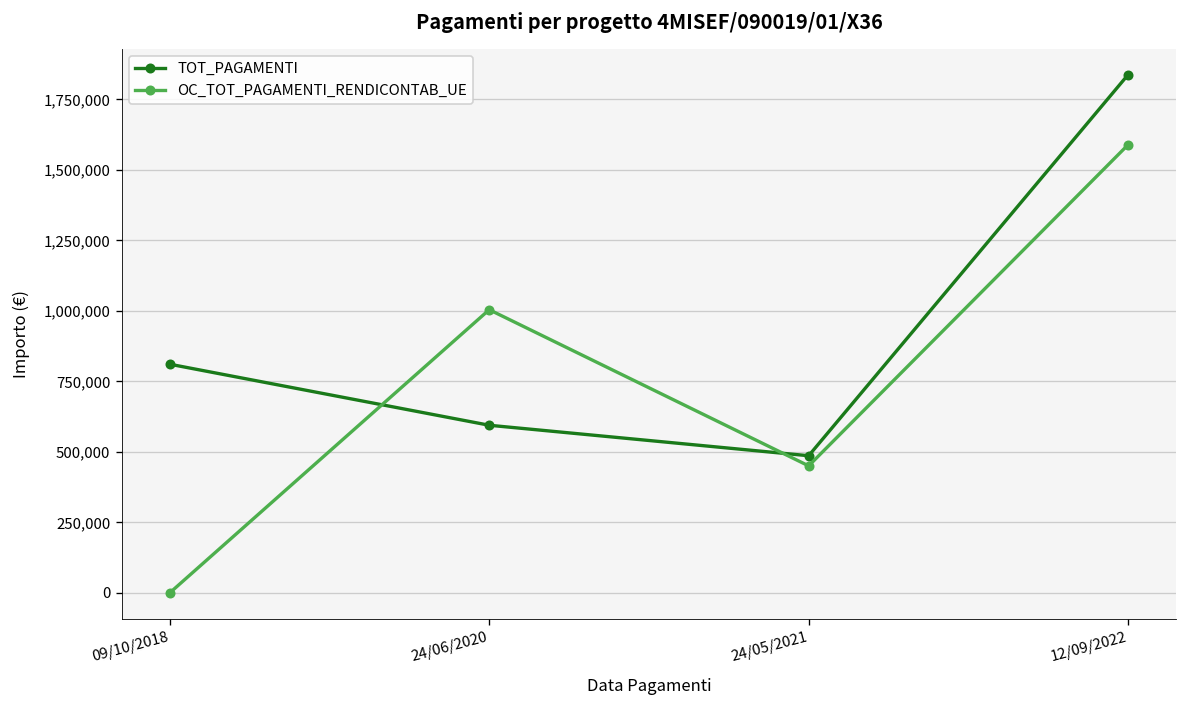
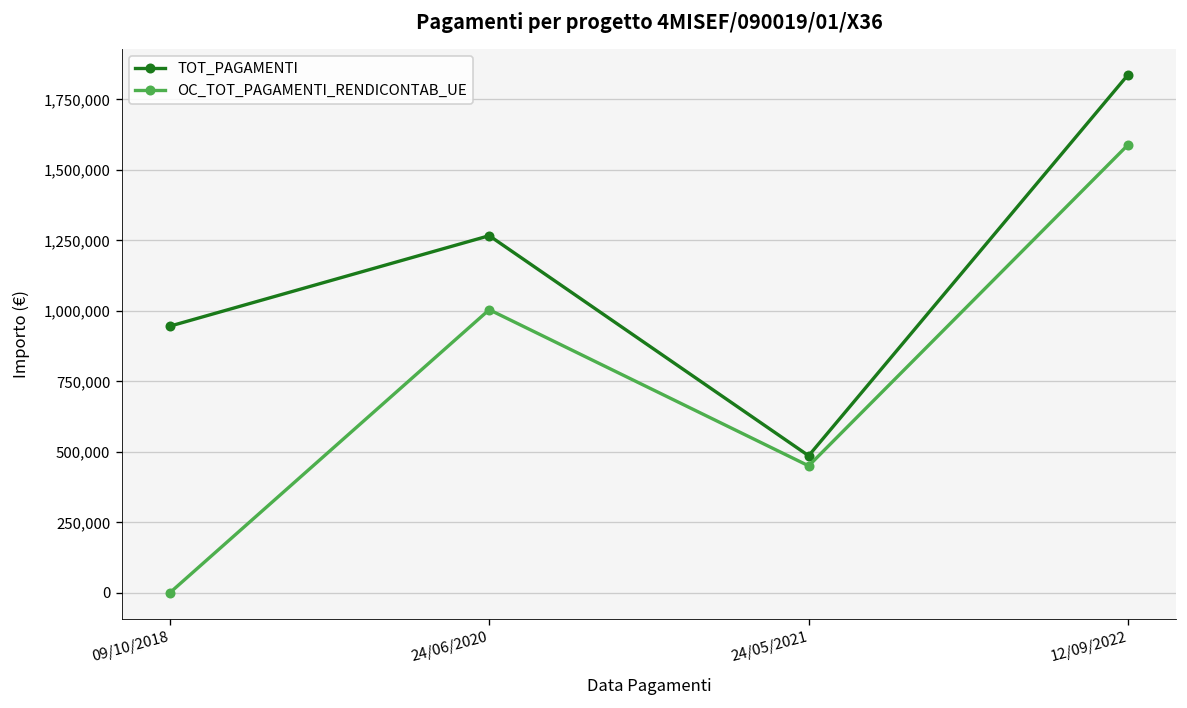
  {
    "TOT_PAGAMENTI": {
-     "09/10/2018": "810,000",
-     "24/06/2020": "590,000",
+     "09/10/2018": "950,000",
+     "24/06/2020": "1,270,000",
      "24/05/2021": "490,000",
      "12/09/2022": "1,840,000"
    },
    "OC_TOT_PAGAMENTI_RENDICONTAB_UE": {
      "09/10/2018": "0",
      "24/06/2020": "1,000,000",
      "24/05/2021": "450,000",
      "12/09/2022": "1,590,000"
    }
  }
